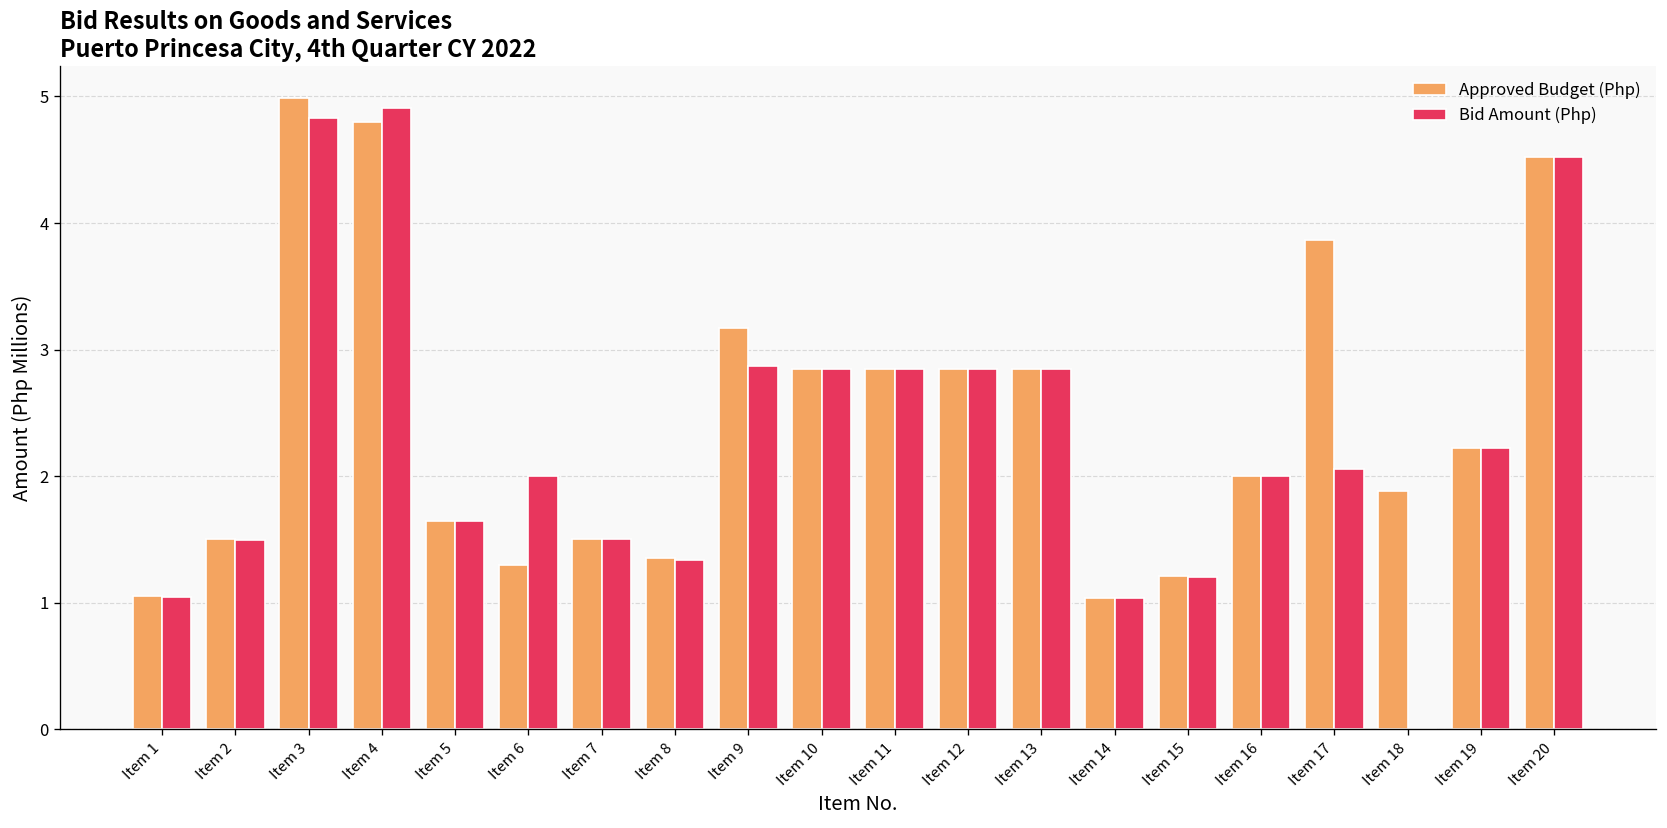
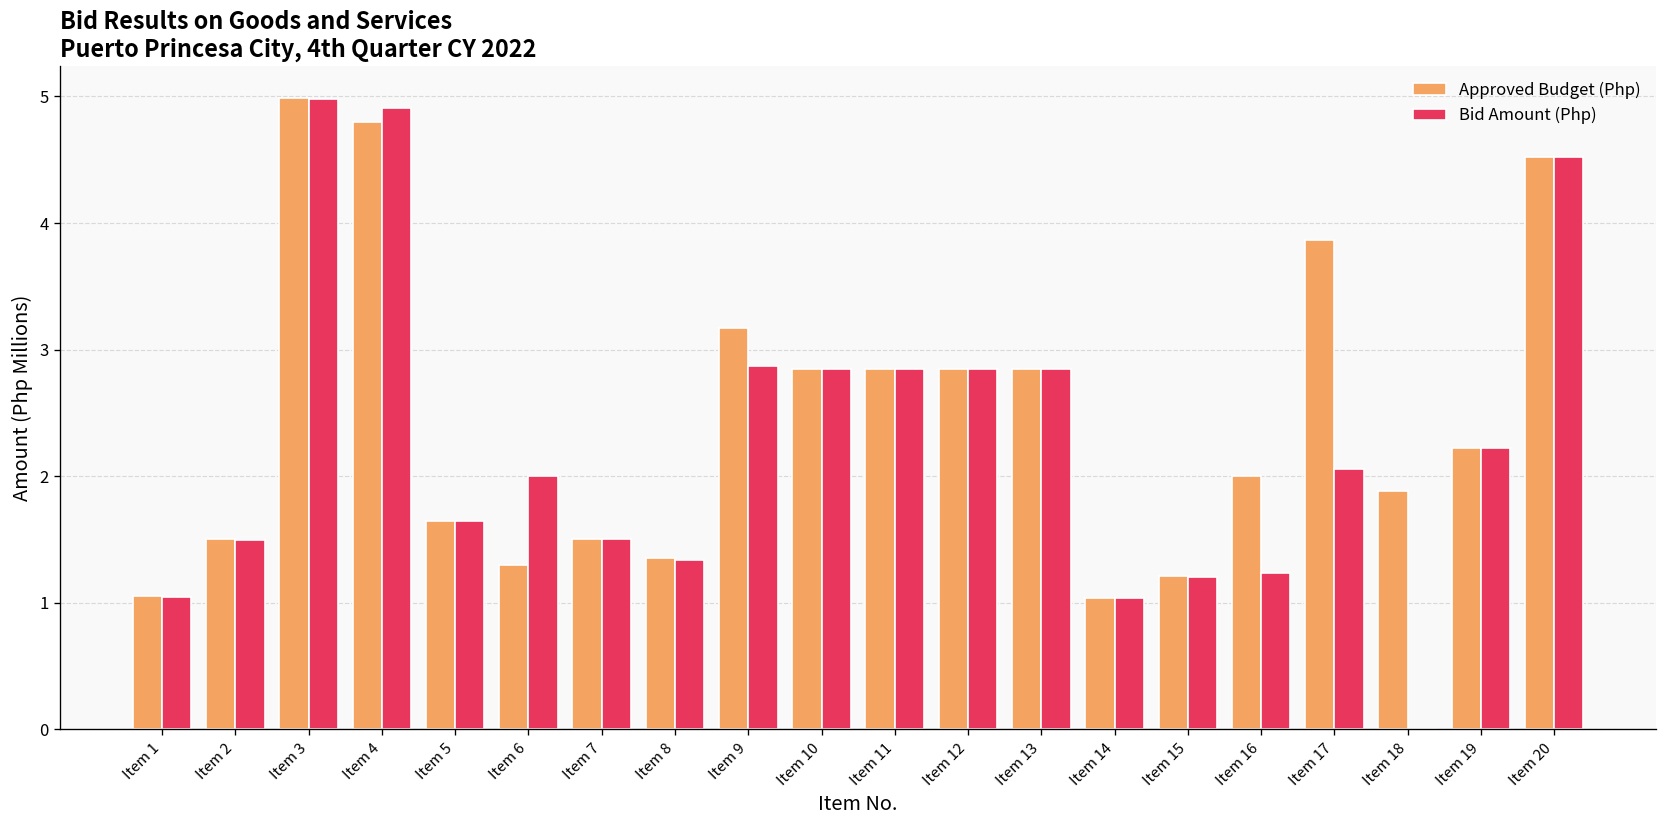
  {
    "Approved Budget (Php)": {
      "Item 1": 1.05,
      "Item 2": 1.50,
      "Item 3": 4.99,
      "Item 4": 4.80,
      "Item 5": 1.65,
      "Item 6": 1.30,
      "Item 7": 1.50,
      "Item 8": 1.35,
      "Item 9": 3.17,
      "Item 10": 2.85,
      "Item 11": 2.85,
      "Item 12": 2.85,
      "Item 13": 2.85,
      "Item 14": 1.04,
      "Item 15": 1.21,
      "Item 16": 2.00,
      "Item 17": 3.87,
      "Item 18": 1.88,
      "Item 19": 2.22,
      "Item 20": 4.52
    },
    "Bid Amount (Php)": {
      "Item 1": 1.05,
      "Item 2": 1.50,
-     "Item 3": 4.83,
+     "Item 3": 4.98,
      "Item 4": 4.91,
      "Item 5": 1.65,
      "Item 6": 2.00,
      "Item 7": 1.50,
      "Item 8": 1.34,
      "Item 9": 2.87,
      "Item 10": 2.85,
      "Item 11": 2.85,
      "Item 12": 2.85,
      "Item 13": 2.85,
      "Item 14": 1.03,
      "Item 15": 1.21,
-     "Item 16": 2.00,
+     "Item 16": 1.24,
      "Item 17": 2.05,
      "Item 18": 0.00,
      "Item 19": 2.22,
      "Item 20": 4.52
    }
  }
